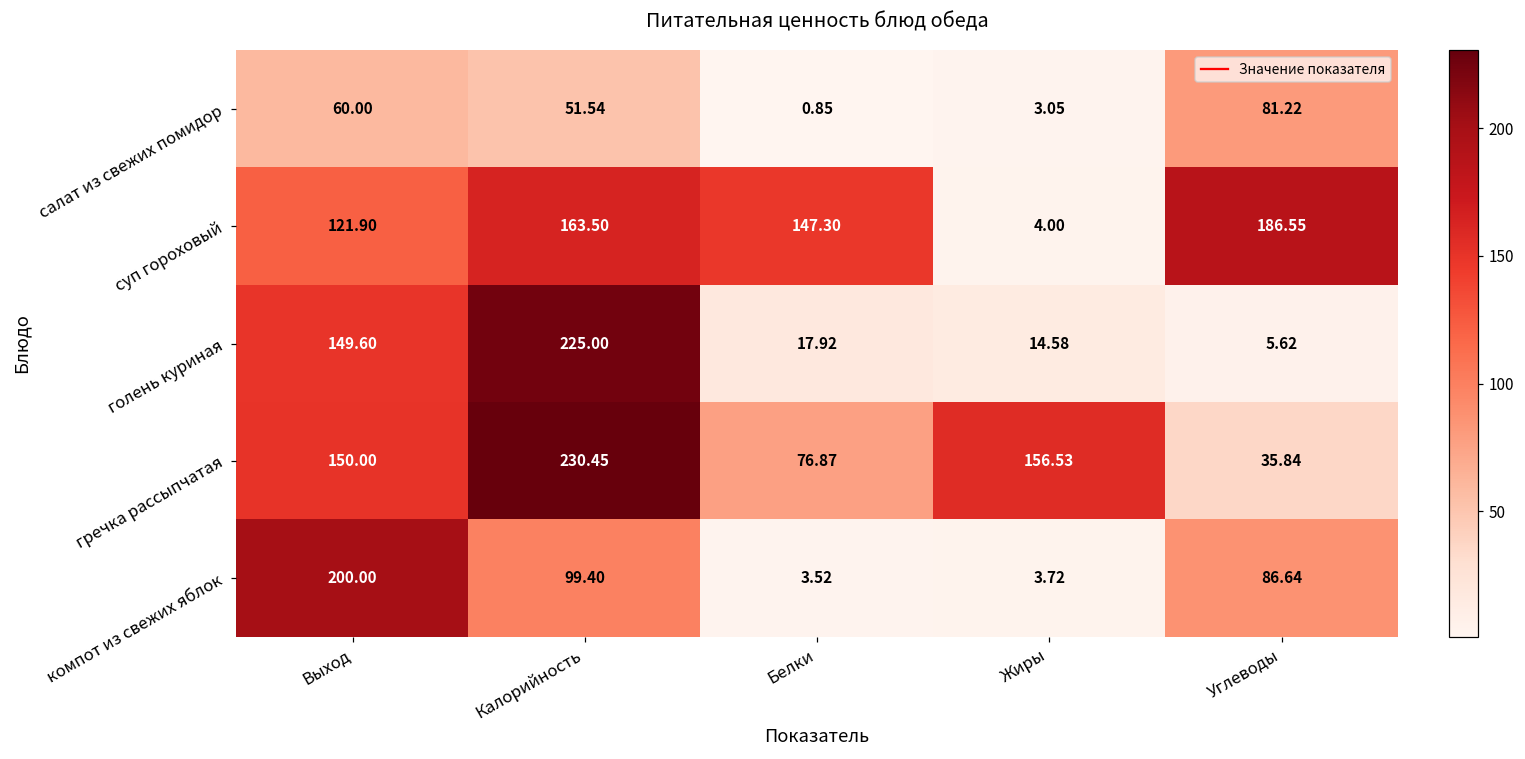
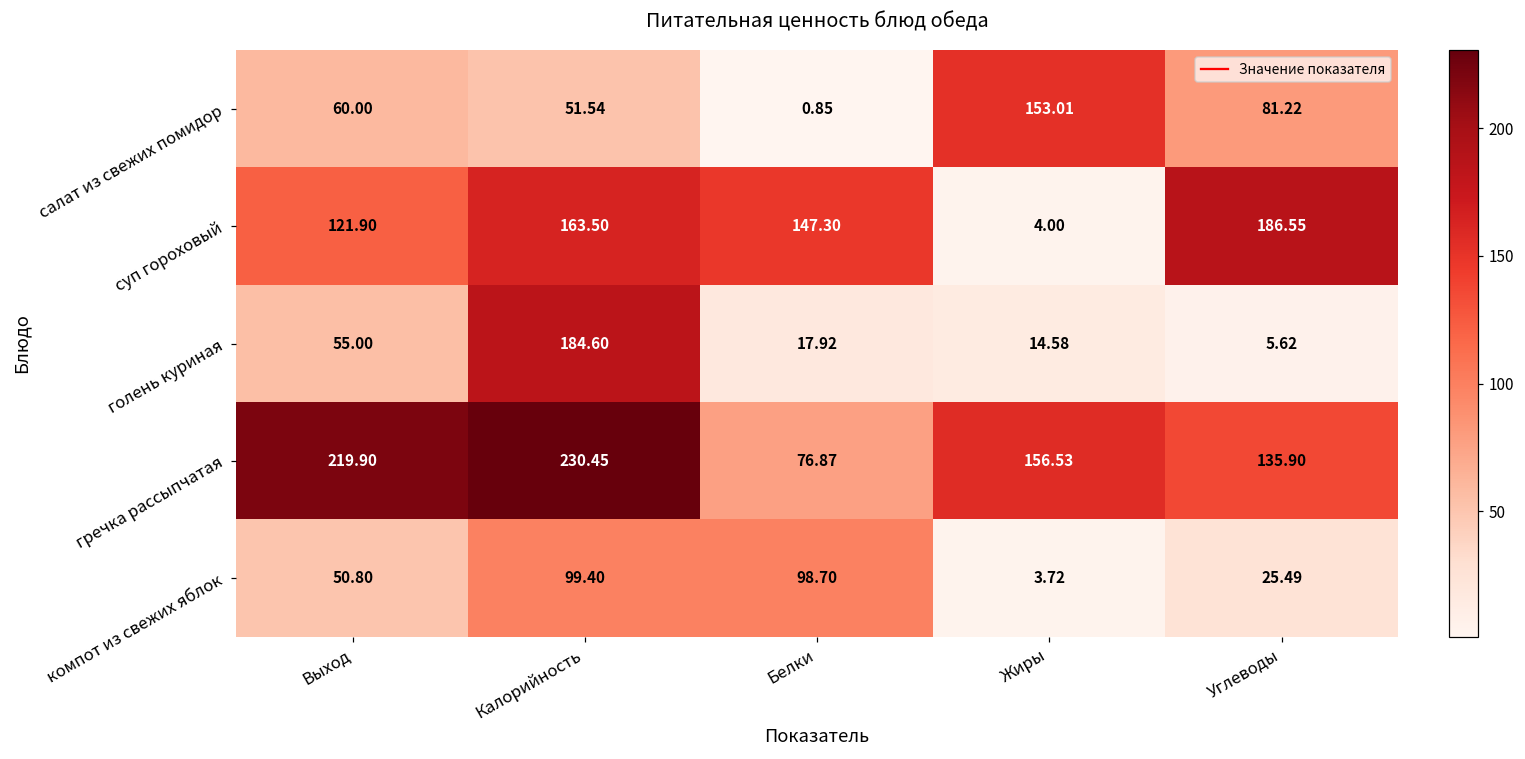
  {
    "салат из свежих помидор": {
      "Выход": 60.00,
      "Калорийность": 51.54,
      "Белки": 0.85,
-     "Жиры": 3.05,
+     "Жиры": 153.01,
      "Углеводы": 81.22
    },
    "суп гороховый": {
      "Выход": 121.90,
      "Калорийность": 163.50,
      "Белки": 147.30,
      "Жиры": 4.00,
      "Углеводы": 186.55
    },
    "голень куриная": {
-     "Выход": 149.60,
-     "Калорийность": 225.00,
+     "Выход": 55.00,
+     "Калорийность": 184.60,
      "Белки": 17.92,
      "Жиры": 14.58,
      "Углеводы": 5.62
    },
    "гречка рассыпчатая": {
-     "Выход": 150.00,
+     "Выход": 219.90,
      "Калорийность": 230.45,
      "Белки": 76.87,
      "Жиры": 156.53,
-     "Углеводы": 35.84
+     "Углеводы": 135.90
    },
    "компот из свежих яблок": {
-     "Выход": 200.00,
+     "Выход": 50.80,
      "Калорийность": 99.40,
-     "Белки": 3.52,
+     "Белки": 98.70,
      "Жиры": 3.72,
-     "Углеводы": 86.64
+     "Углеводы": 25.49
    }
  }
